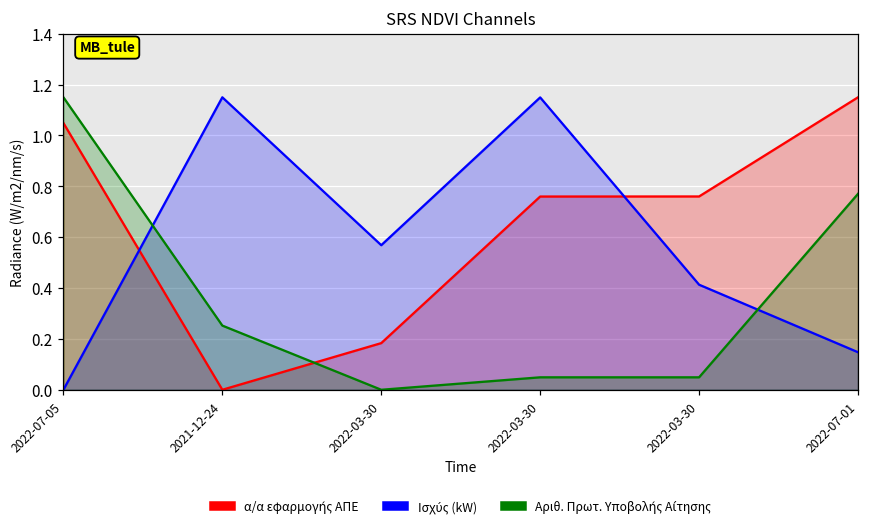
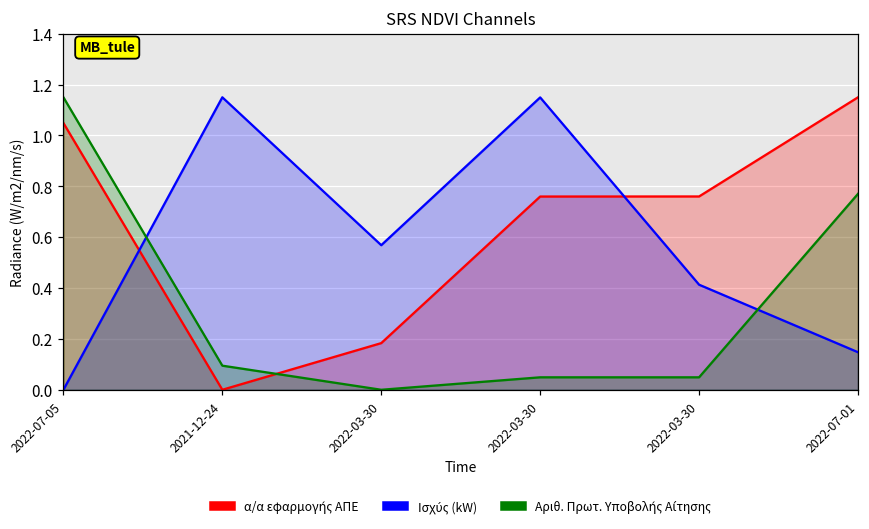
  {
    "α/α εφαρμογής ΑΠΕ": {
      "2022-07-05": 1.05,
      "2021-12-24": 0.00,
      "2022-07-01": 1.15
    },
    "Ισχύς (kW)": {
      "2022-07-05": 0.00,
      "2021-12-24": 1.15,
      "2022-07-01": 0.15
    },
    "Αριθ. Πρωτ. Υποβολής Αίτησης": {
      "2022-07-05": 1.15,
-     "2021-12-24": 0.25,
+     "2021-12-24": 0.09,
      "2022-07-01": 0.77
    }
  }
